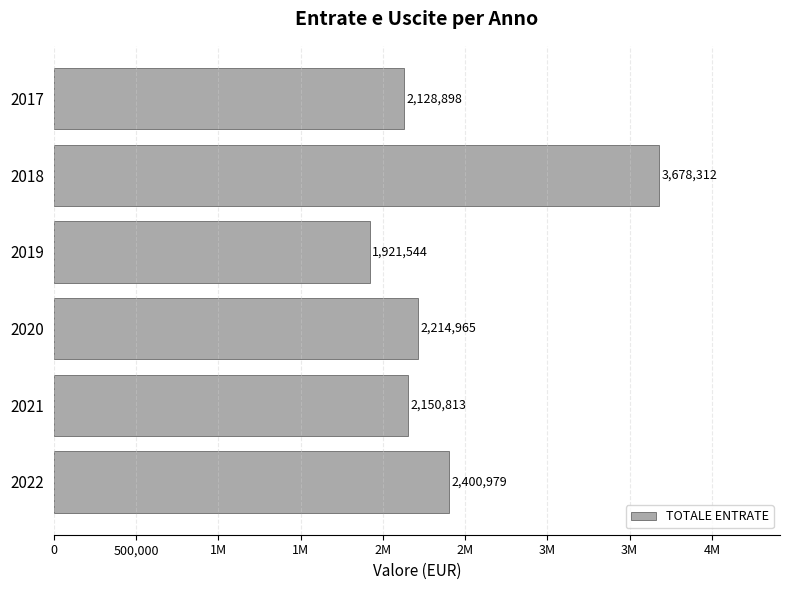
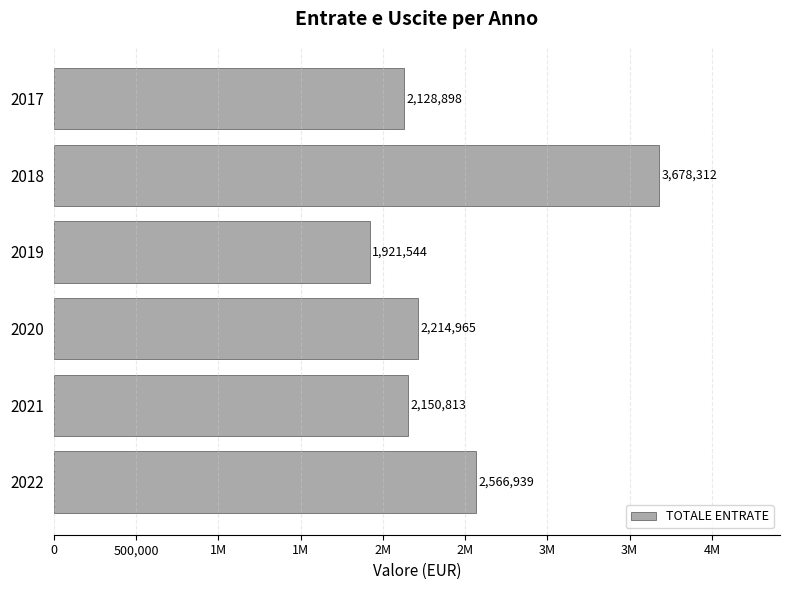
  {
    "2017": "2,128,898",
    "2020": "2,214,965",
    "2021": "2,150,813",
-   "2022": "2,400,979"
+   "2022": "2,566,939"
  }
